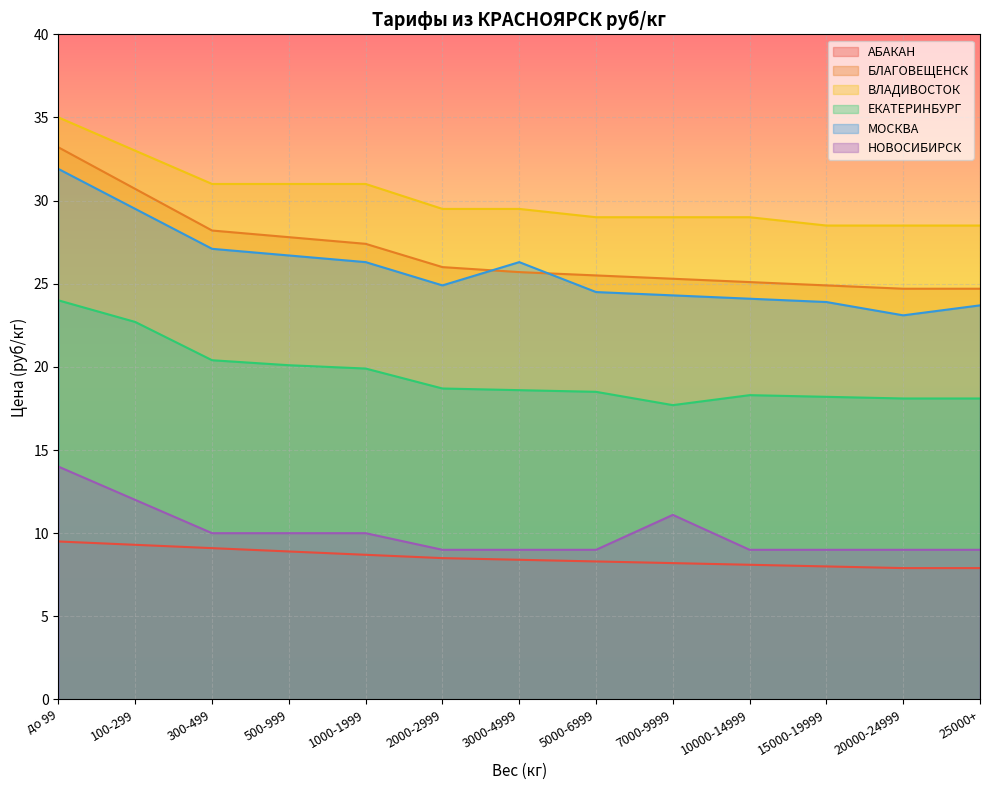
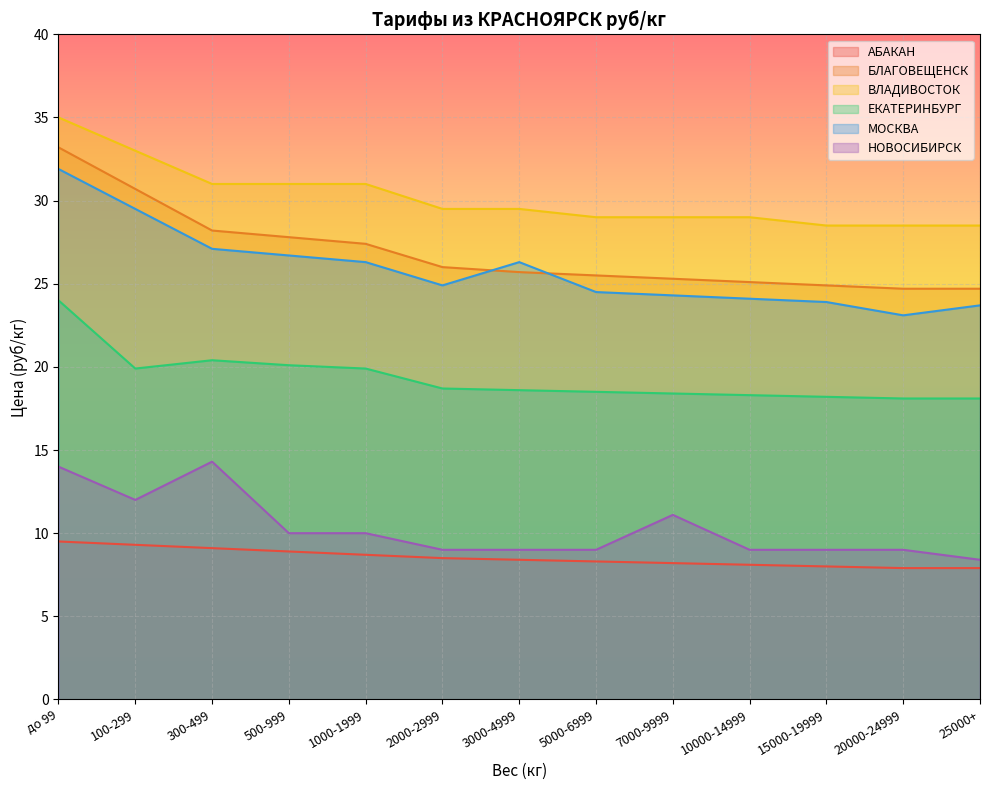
  {
    "ЕКАТЕРИНБУРГ": {
      "до 99": 24.0,
-     "100-299": 22.7,
+     "100-299": 19.9,
      "300-499": 20.4,
      "500-999": 20.1,
      "1000-1999": 19.9,
      "2000-2999": 18.7,
      "3000-4999": 18.6,
      "5000-6999": 18.5,
-     "7000-9999": 17.7,
+     "7000-9999": 18.4,
      "10000-14999": 18.3,
      "15000-19999": 18.2,
      "20000-24999": 18.1,
      "25000+": 18.1
    },
    "МОСКВА": {
      "до 99": 31.9,
      "100-299": 29.5,
      "300-499": 27.1,
      "500-999": 26.7,
      "1000-1999": 26.3,
      "2000-2999": 24.9,
      "3000-4999": 26.3,
      "5000-6999": 24.5,
      "7000-9999": 24.3,
      "10000-14999": 24.1,
      "15000-19999": 23.9,
      "20000-24999": 23.1,
      "25000+": 23.7
    },
    "НОВОСИБИРСК": {
      "до 99": 14.0,
      "100-299": 12.0,
-     "300-499": 10.0,
+     "300-499": 14.3,
      "500-999": 10.0,
      "1000-1999": 10.0,
      "2000-2999": 9.0,
      "3000-4999": 9.0,
      "5000-6999": 9.0,
      "7000-9999": 11.1,
      "10000-14999": 9.0,
      "15000-19999": 9.0,
      "20000-24999": 9.0,
-     "25000+": 9.0
+     "25000+": 8.4
    }
  }
